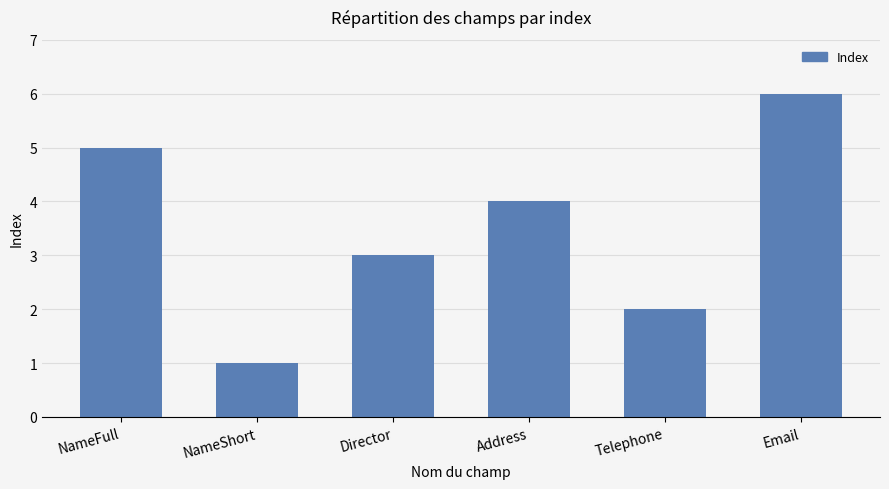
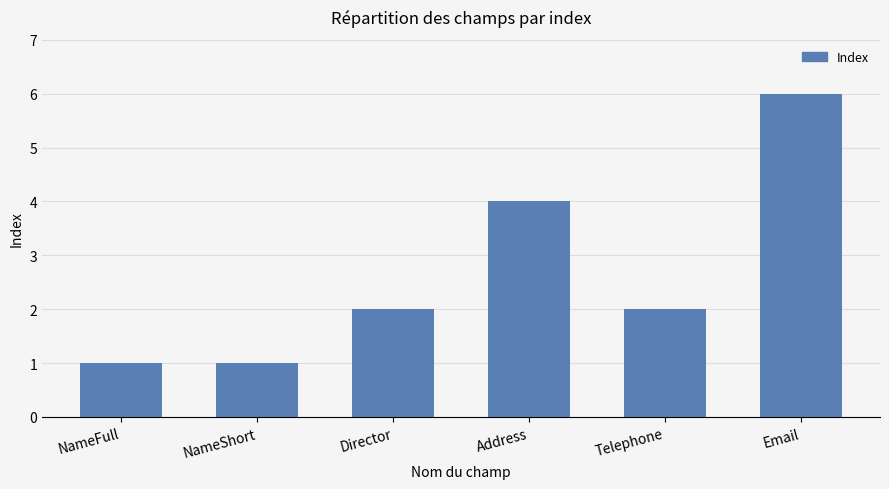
  {
-   "NameFull": 5,
+   "NameFull": 1,
    "NameShort": 1,
-   "Director": 3,
+   "Director": 2,
    "Address": 4,
    "Telephone": 2,
    "Email": 6
  }
